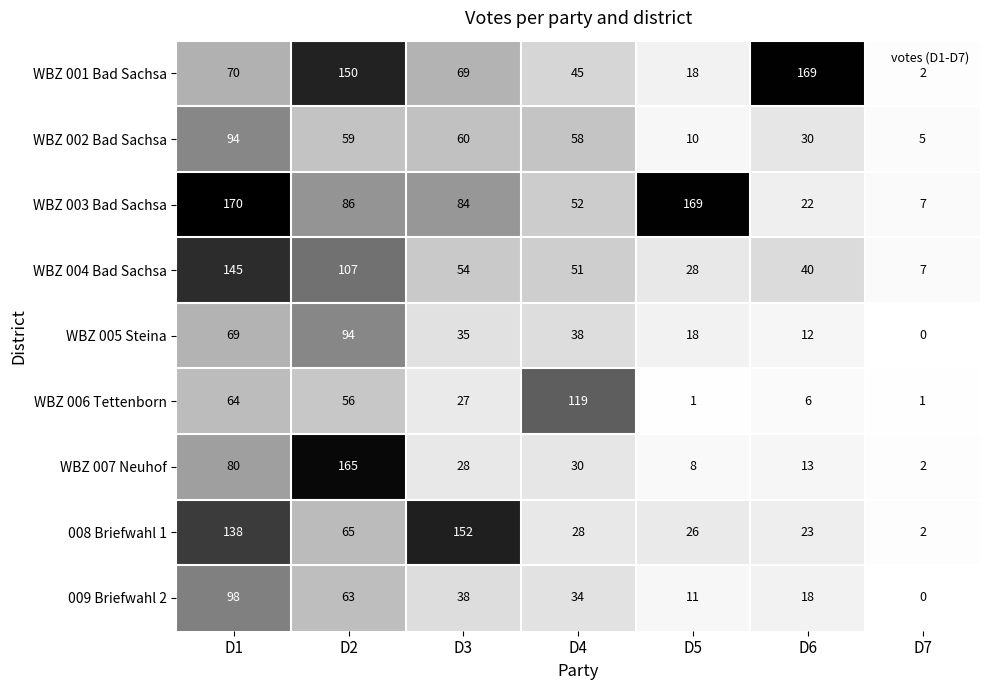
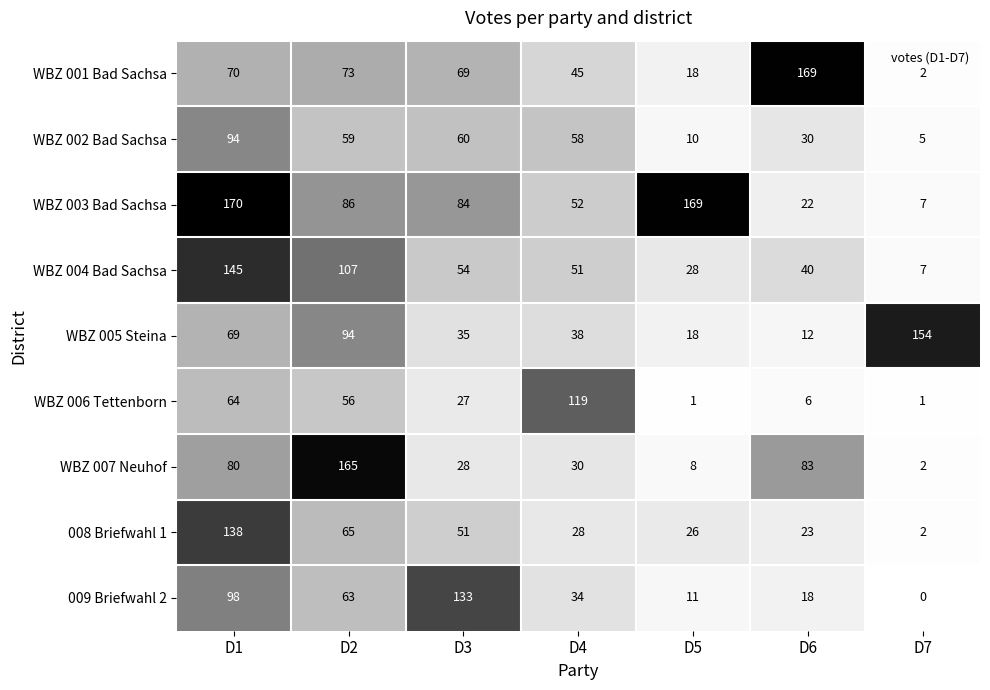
  {
    "WBZ 001 Bad Sachsa": {
      "D1": 70,
-     "D2": 150,
+     "D2": 73,
      "D3": 69,
      "D4": 45,
      "D5": 18,
      "D6": 169,
      "D7": 2
    },
    "WBZ 002 Bad Sachsa": {
      "D1": 94,
      "D2": 59,
      "D3": 60,
      "D4": 58,
      "D5": 10,
      "D6": 30,
      "D7": 5
    },
    "WBZ 003 Bad Sachsa": {
      "D1": 170,
      "D2": 86,
      "D3": 84,
      "D4": 52,
      "D5": 169,
      "D6": 22,
      "D7": 7
    },
    "WBZ 004 Bad Sachsa": {
      "D1": 145,
      "D2": 107,
      "D3": 54,
      "D4": 51,
      "D5": 28,
      "D6": 40,
      "D7": 7
    },
    "WBZ 005 Steina": {
      "D1": 69,
      "D2": 94,
      "D3": 35,
      "D4": 38,
      "D5": 18,
      "D6": 12,
-     "D7": 0
+     "D7": 154
    },
    "WBZ 006 Tettenborn": {
      "D1": 64,
      "D2": 56,
      "D3": 27,
      "D4": 119,
      "D5": 1,
      "D6": 6,
      "D7": 1
    },
    "WBZ 007 Neuhof": {
      "D1": 80,
      "D2": 165,
      "D3": 28,
      "D4": 30,
      "D5": 8,
-     "D6": 13,
+     "D6": 83,
      "D7": 2
    },
    "008 Briefwahl 1": {
      "D1": 138,
      "D2": 65,
-     "D3": 152,
+     "D3": 51,
      "D4": 28,
      "D5": 26,
      "D6": 23,
      "D7": 2
    },
    "009 Briefwahl 2": {
      "D1": 98,
      "D2": 63,
-     "D3": 38,
+     "D3": 133,
      "D4": 34,
      "D5": 11,
      "D6": 18,
      "D7": 0
    }
  }
